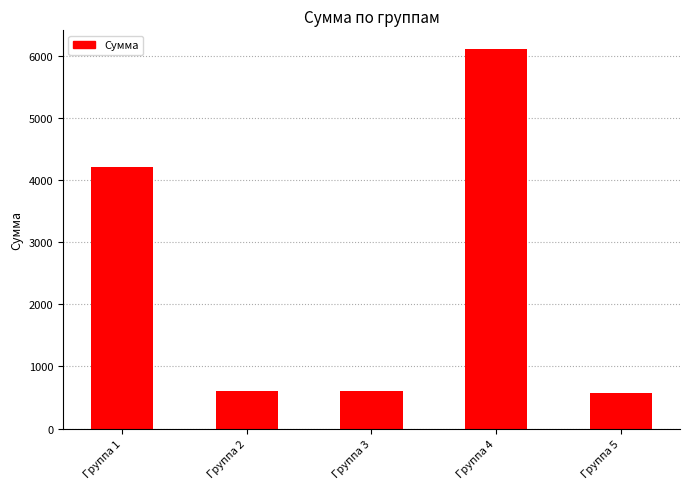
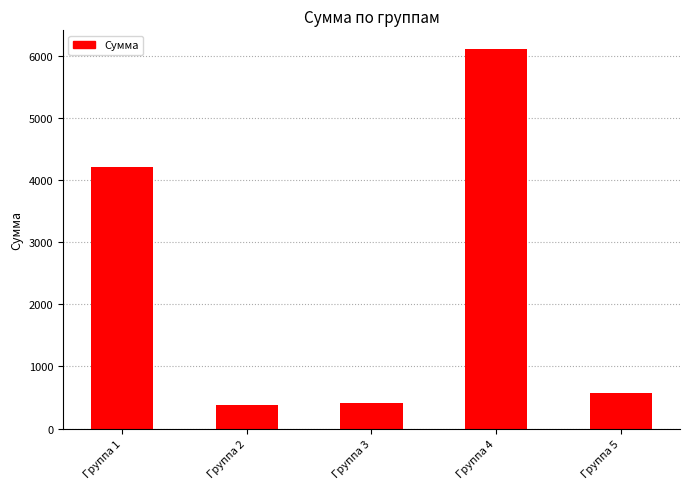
  {
    "Группа 1": 4200,
-   "Группа 2": 600,
-   "Группа 3": 600,
+   "Группа 2": 400,
+   "Группа 3": 400,
    "Группа 4": 6100,
    "Группа 5": 600
  }
